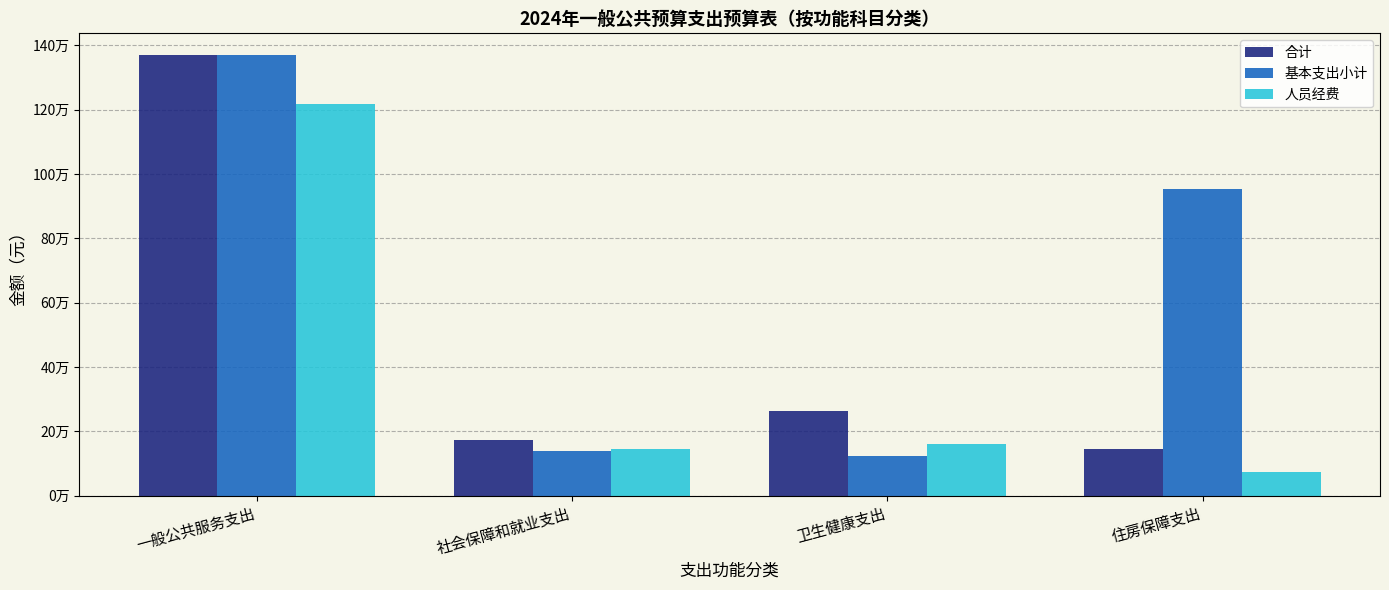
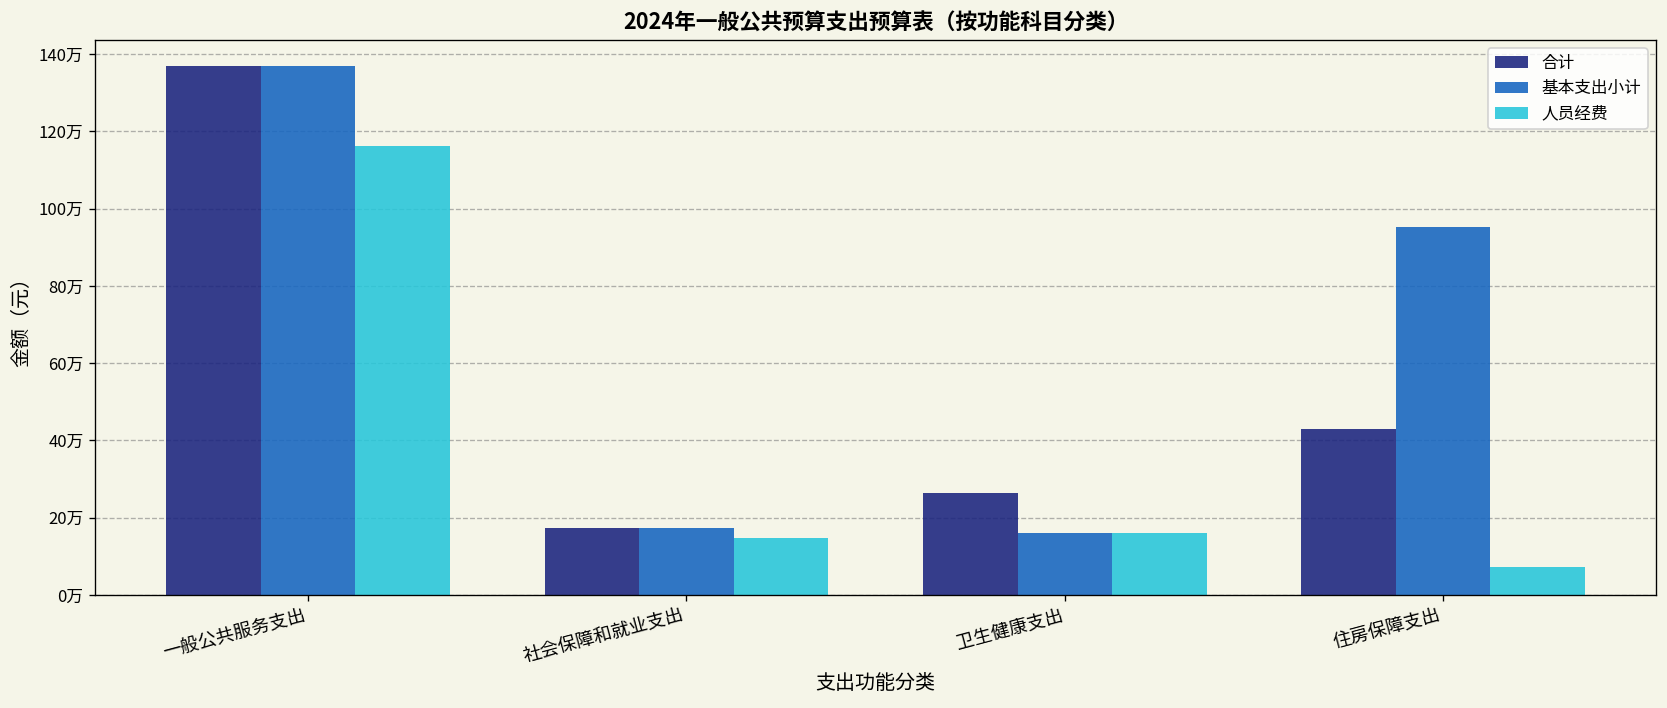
  {
    "合计": {
      "一般公共服务支出": "137万",
      "社会保障和就业支出": "17万",
      "卫生健康支出": "26万",
-     "住房保障支出": "14万"
+     "住房保障支出": "43万"
    },
    "基本支出小计": {
      "一般公共服务支出": "137万",
-     "社会保障和就业支出": "14万",
-     "卫生健康支出": "12万",
+     "社会保障和就业支出": "17万",
+     "卫生健康支出": "16万",
      "住房保障支出": "95万"
    },
    "人员经费": {
-     "一般公共服务支出": "122万",
+     "一般公共服务支出": "116万",
      "社会保障和就业支出": "15万",
      "卫生健康支出": "16万",
      "住房保障支出": "7万"
    }
  }
